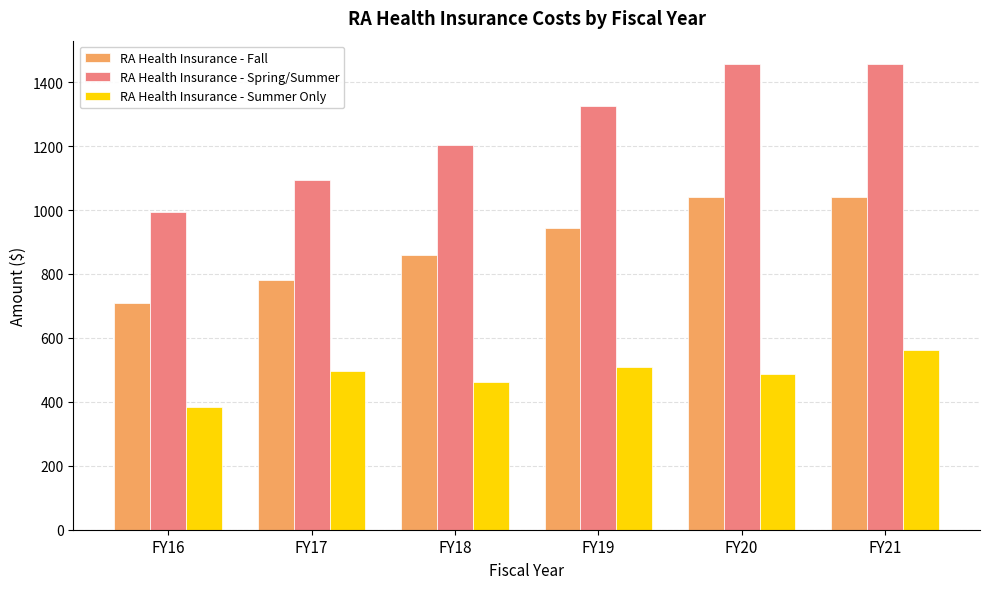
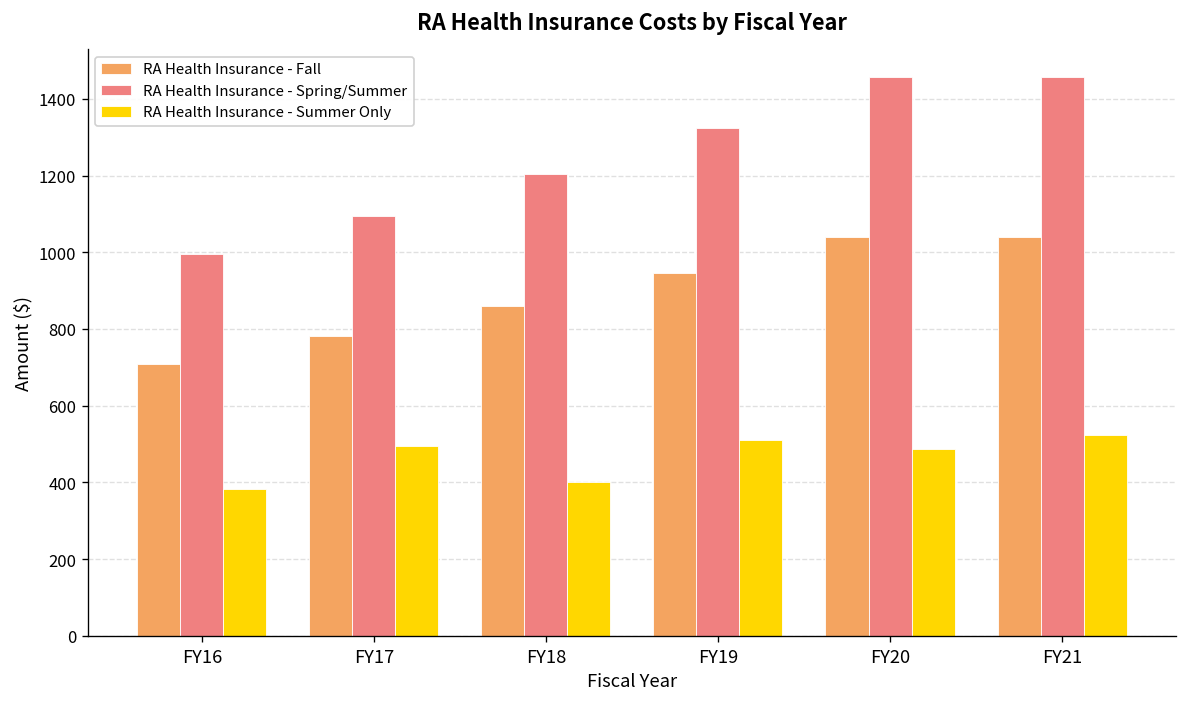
  {
    "RA Health Insurance - Summer Only": {
      "FY16": 380,
      "FY17": 500,
-     "FY18": 460,
+     "FY18": 400,
      "FY19": 510,
      "FY20": 490,
-     "FY21": 560
+     "FY21": 520
    }
  }
